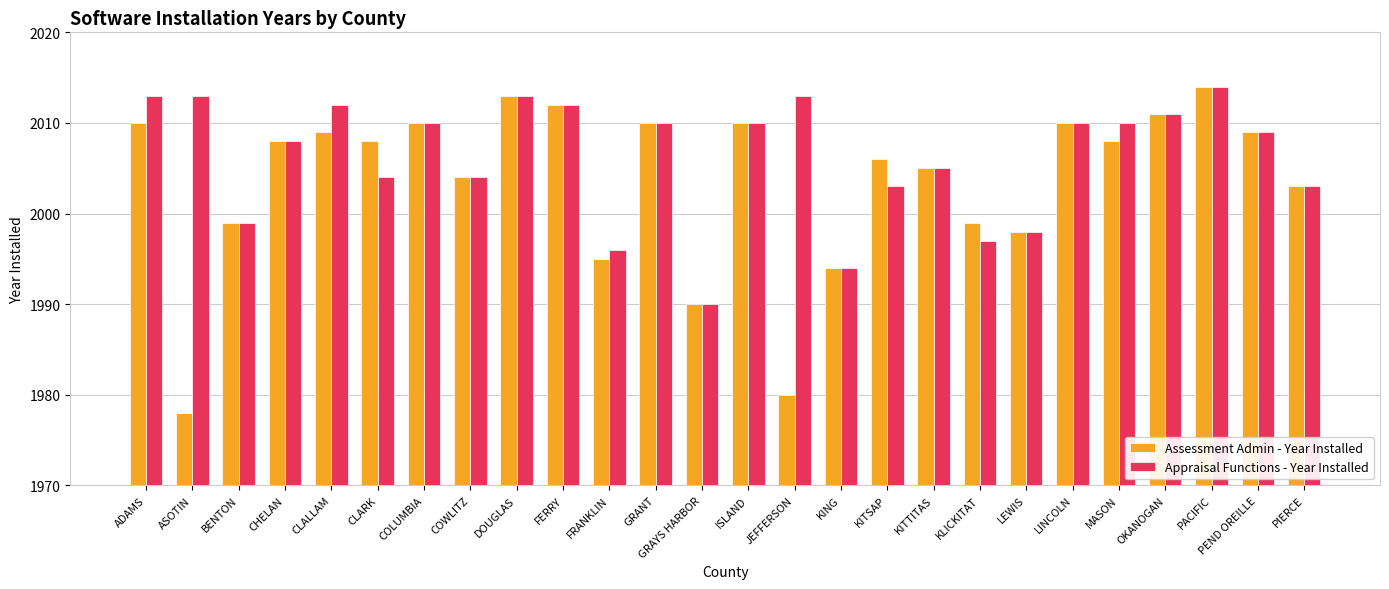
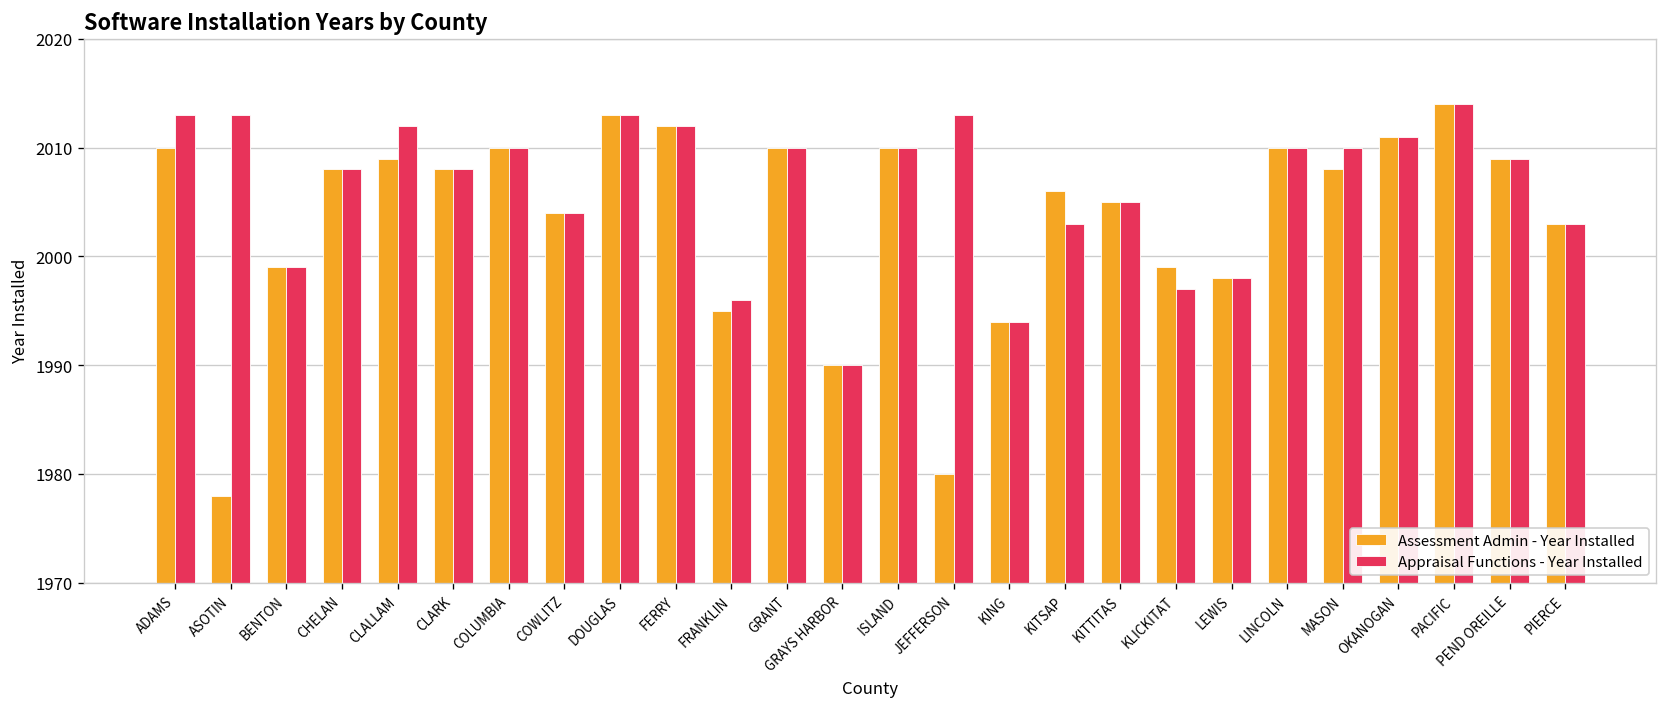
  {
    "Assessment Admin - Year Installed": {
      "ADAMS": 2010,
      "ASOTIN": 1978,
      "BENTON": 1999,
      "CHELAN": 2008,
      "CLALLAM": 2009,
      "CLARK": 2008,
      "COLUMBIA": 2010,
      "COWLITZ": 2004,
      "DOUGLAS": 2013,
      "FERRY": 2012,
      "FRANKLIN": 1995,
      "GRANT": 2010,
      "GRAYS HARBOR": 1990,
      "ISLAND": 2010,
      "JEFFERSON": 1980,
      "KING": 1994,
      "KITSAP": 2006,
      "KITTITAS": 2005,
      "KLICKITAT": 1999,
      "LEWIS": 1998,
      "LINCOLN": 2010,
      "MASON": 2008,
      "OKANOGAN": 2011,
      "PACIFIC": 2014,
      "PEND OREILLE": 2009,
      "PIERCE": 2003
    },
    "Appraisal Functions - Year Installed": {
      "ADAMS": 2013,
      "ASOTIN": 2013,
      "BENTON": 1999,
      "CHELAN": 2008,
      "CLALLAM": 2012,
-     "CLARK": 2004,
+     "CLARK": 2008,
      "COLUMBIA": 2010,
      "COWLITZ": 2004,
      "DOUGLAS": 2013,
      "FERRY": 2012,
      "FRANKLIN": 1996,
      "GRANT": 2010,
      "GRAYS HARBOR": 1990,
      "ISLAND": 2010,
      "JEFFERSON": 2013,
      "KING": 1994,
      "KITSAP": 2003,
      "KITTITAS": 2005,
      "KLICKITAT": 1997,
      "LEWIS": 1998,
      "LINCOLN": 2010,
      "MASON": 2010,
      "OKANOGAN": 2011,
      "PACIFIC": 2014,
      "PEND OREILLE": 2009,
      "PIERCE": 2003
    }
  }
